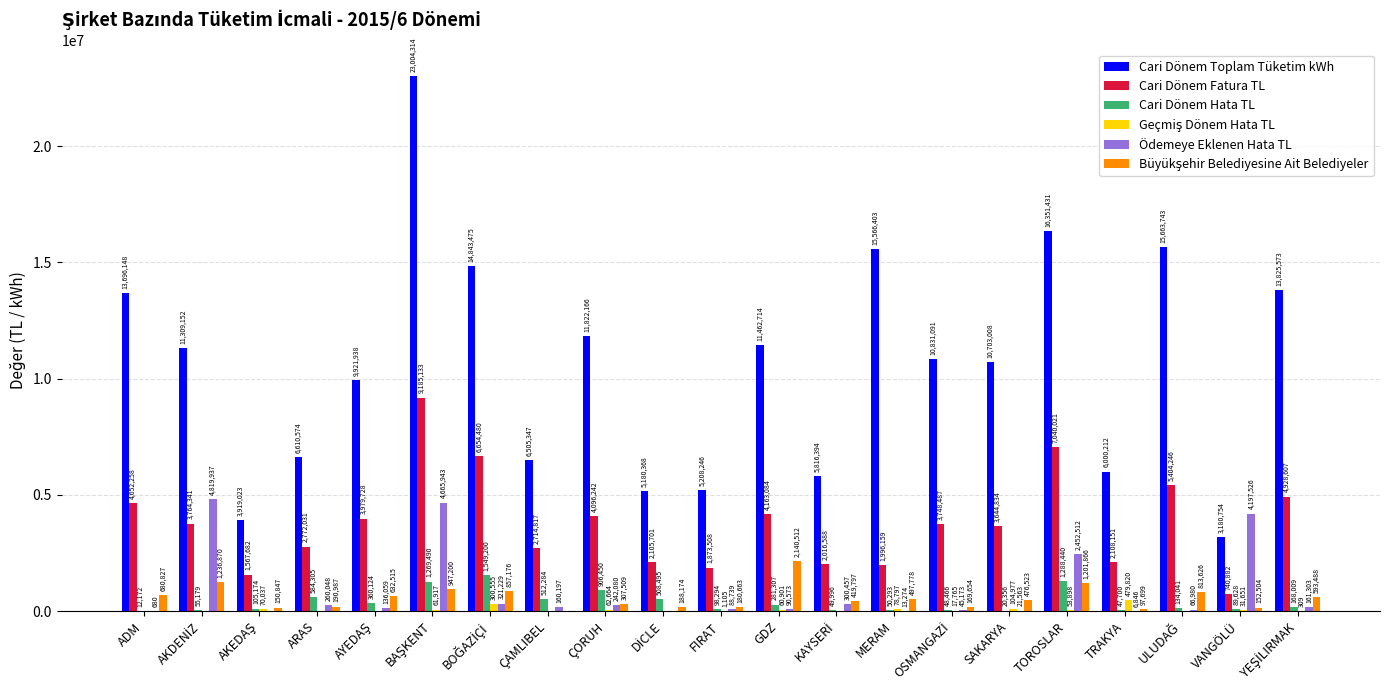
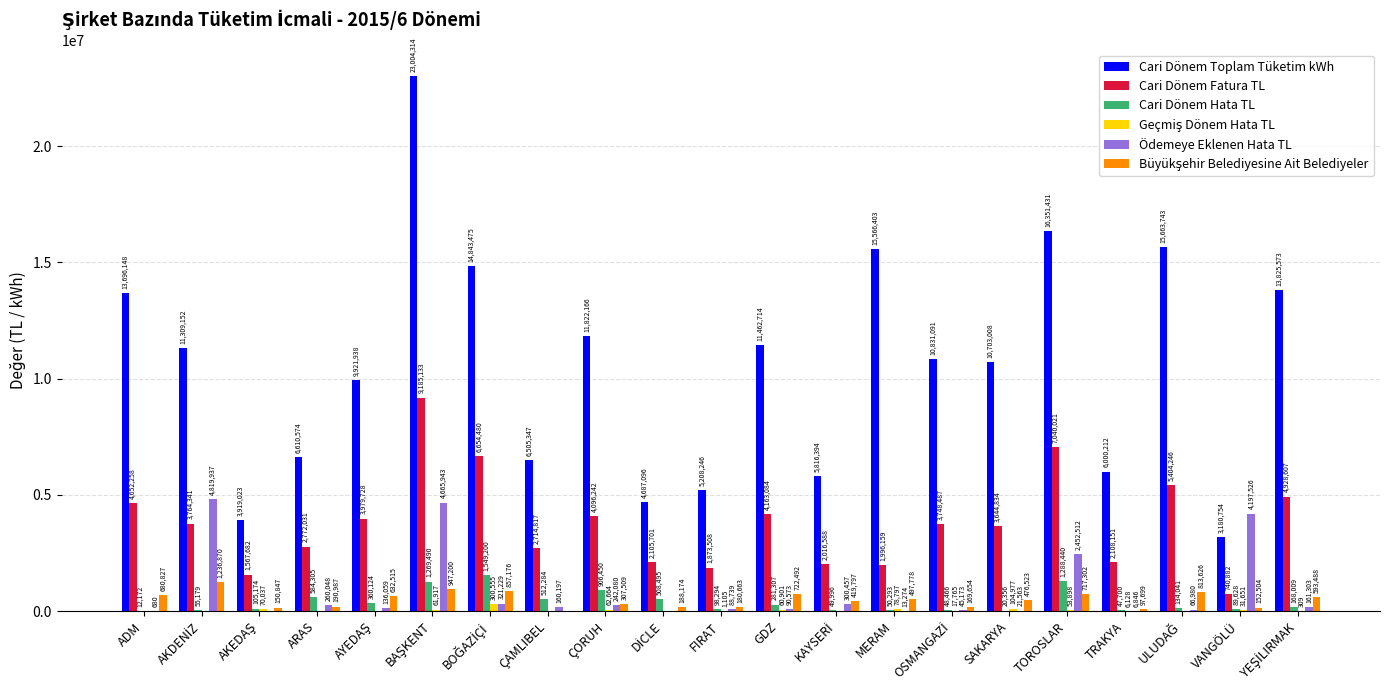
  {
    "Cari Dönem Toplam Tüketim kWh": {
      "ADM": "13,696,148",
      "AKDENİZ": "11,309,152",
      "AKEDAŞ": "3,919,023",
      "ARAS": "6,610,574",
      "AYEDAŞ": "9,921,938",
      "BAŞKENT": "23,004,314",
      "BOĞAZİÇİ": "14,843,475",
      "ÇAMLIBEL": "6,505,347",
      "ÇORUH": "11,822,166",
-     "DİCLE": "5,180,368",
+     "DİCLE": "4,687,096",
      "FIRAT": "5,208,246",
      "GDZ": "11,462,714",
      "KAYSERİ": "5,816,394",
      "MERAM": "15,566,403",
      "OSMANGAZİ": "10,831,091",
      "SAKARYA": "10,703,008",
      "TOROSLAR": "16,351,431",
      "TRAKYA": "6,000,212",
      "ULUDAĞ": "15,663,743",
      "VANGÖLÜ": "3,180,754",
      "YEŞİLIRMAK": "13,825,573"
    },
    "Cari Dönem Fatura TL": {
      "ADM": "4,652,258",
      "AKDENİZ": "3,764,341",
      "AKEDAŞ": "1,567,682",
      "ARAS": "2,772,031",
      "AYEDAŞ": "3,979,728",
      "BAŞKENT": "9,185,133",
      "BOĞAZİÇİ": "6,654,480",
      "ÇAMLIBEL": "2,714,817",
      "ÇORUH": "4,096,242",
      "DİCLE": "2,105,701",
      "FIRAT": "1,873,508",
      "GDZ": "4,163,084",
      "KAYSERİ": "2,016,588",
      "MERAM": "1,996,159",
      "OSMANGAZİ": "3,748,487",
      "SAKARYA": "3,644,834",
      "TOROSLAR": "7,040,021",
      "TRAKYA": "2,108,151",
      "ULUDAĞ": "5,404,246",
      "VANGÖLÜ": "740,882",
      "YEŞİLIRMAK": "4,928,607"
    },
    "Cari Dönem Hata TL": {
      "ADM": "12,172",
      "AKDENİZ": "55,179",
      "AKEDAŞ": "105,174",
      "ARAS": "584,305",
      "AYEDAŞ": "360,124",
      "BAŞKENT": "1,269,490",
      "BOĞAZİÇİ": "1,549,200",
      "ÇAMLIBEL": "512,284",
      "ÇORUH": "906,450",
      "DİCLE": "508,495",
      "FIRAT": "98,294",
      "GDZ": "281,307",
      "KAYSERİ": "49,996",
      "MERAM": "50,293",
      "OSMANGAZİ": "48,466",
      "SAKARYA": "20,356",
      "TOROSLAR": "1,288,440",
      "TRAKYA": "47,700",
      "ULUDAĞ": "134,041",
      "VANGÖLÜ": "89,628",
      "YEŞİLIRMAK": "168,009"
    },
    "Geçmiş Dönem Hata TL": {
      "AKEDAŞ": "70,037",
      "BAŞKENT": "61,917",
      "BOĞAZİÇİ": "300,555",
      "ÇORUH": "62,664",
      "FIRAT": "1,105",
      "GDZ": "60,901",
      "MERAM": "78,797",
      "OSMANGAZİ": "17,765",
      "SAKARYA": "104,977",
      "TOROSLAR": "53,898",
-     "TRAKYA": "479,820",
+     "TRAKYA": "6,128",
      "VANGÖLÜ": "31,651",
      "YEŞİLIRMAK": "309"
    },
    "Ödemeye Eklenen Hata TL": {
      "ADM": "680",
      "AKDENİZ": "4,819,937",
      "ARAS": "260,048",
      "AYEDAŞ": "136,059",
      "BAŞKENT": "4,665,943",
      "BOĞAZİÇİ": "321,229",
      "ÇAMLIBEL": "160,197",
      "ÇORUH": "242,080",
      "FIRAT": "88,739",
      "GDZ": "90,573",
      "KAYSERİ": "300,457",
      "MERAM": "13,274",
      "OSMANGAZİ": "45,173",
      "SAKARYA": "21,563",
      "TOROSLAR": "2,452,512",
      "TRAKYA": "6,846",
      "ULUDAĞ": "66,980",
      "VANGÖLÜ": "4,197,526",
      "YEŞİLIRMAK": "161,303"
    },
    "Büyükşehir Belediyesine Ait Belediyeler": {
      "ADM": "680,827",
      "AKDENİZ": "1,236,870",
      "AKEDAŞ": "150,847",
      "ARAS": "190,987",
      "AYEDAŞ": "632,515",
      "BAŞKENT": "947,200",
      "BOĞAZİÇİ": "857,176",
      "ÇORUH": "307,509",
      "DİCLE": "188,174",
      "FIRAT": "180,663",
-     "GDZ": "2,140,512",
+     "GDZ": "722,492",
      "KAYSERİ": "419,797",
      "MERAM": "497,778",
      "OSMANGAZİ": "169,654",
      "SAKARYA": "476,523",
-     "TOROSLAR": "1,201,866",
+     "TOROSLAR": "717,302",
      "TRAKYA": "97,699",
      "ULUDAĞ": "813,626",
      "VANGÖLÜ": "152,504",
      "YEŞİLIRMAK": "593,488"
    }
  }
